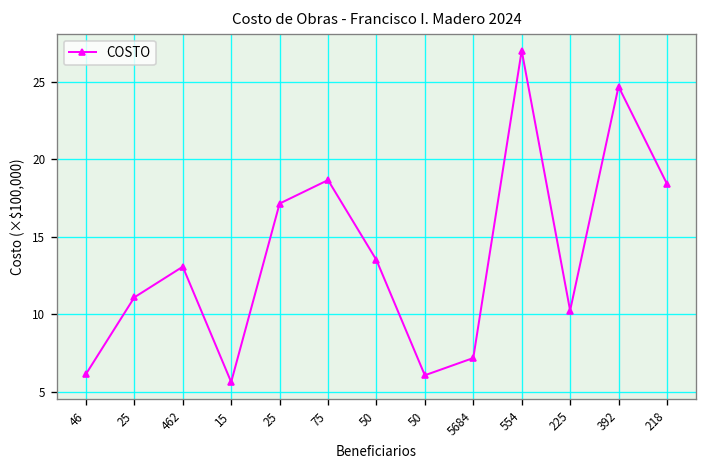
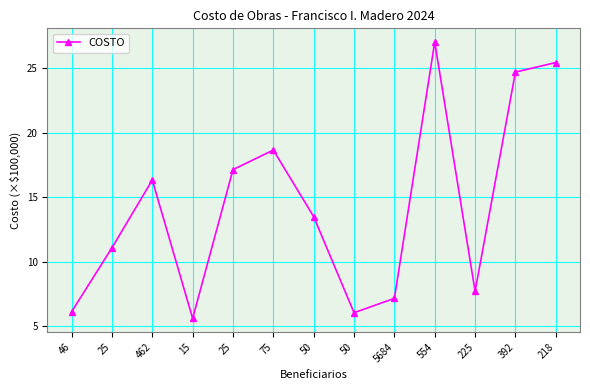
  {
    "46": 6.1,
-   "462": 13.1,
+   "462": 16.3,
    "15": 5.6,
    "75": 18.6,
    "5684": 7.2,
    "554": 27.0,
-   "225": 10.2,
+   "225": 7.7,
    "392": 24.7,
-   "218": 18.4
+   "218": 25.4
  }
